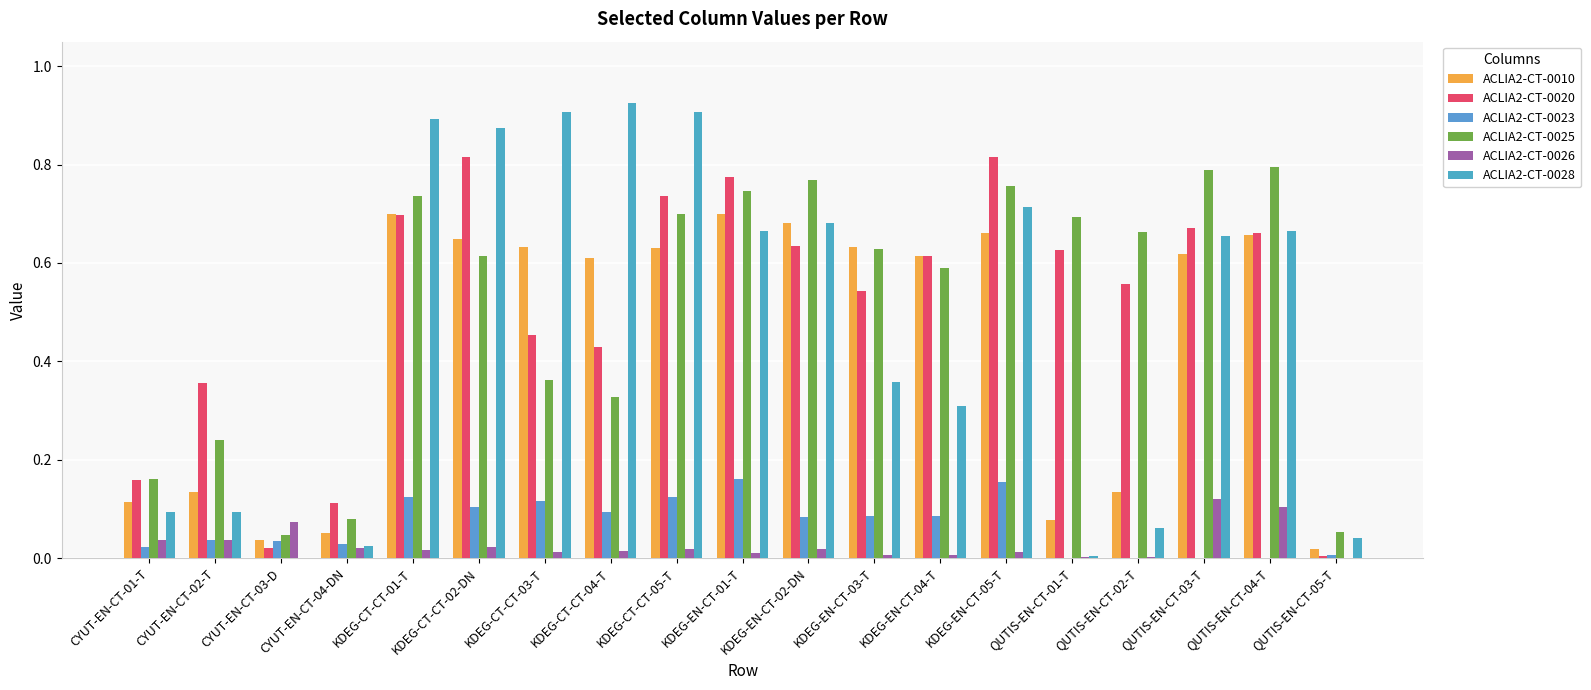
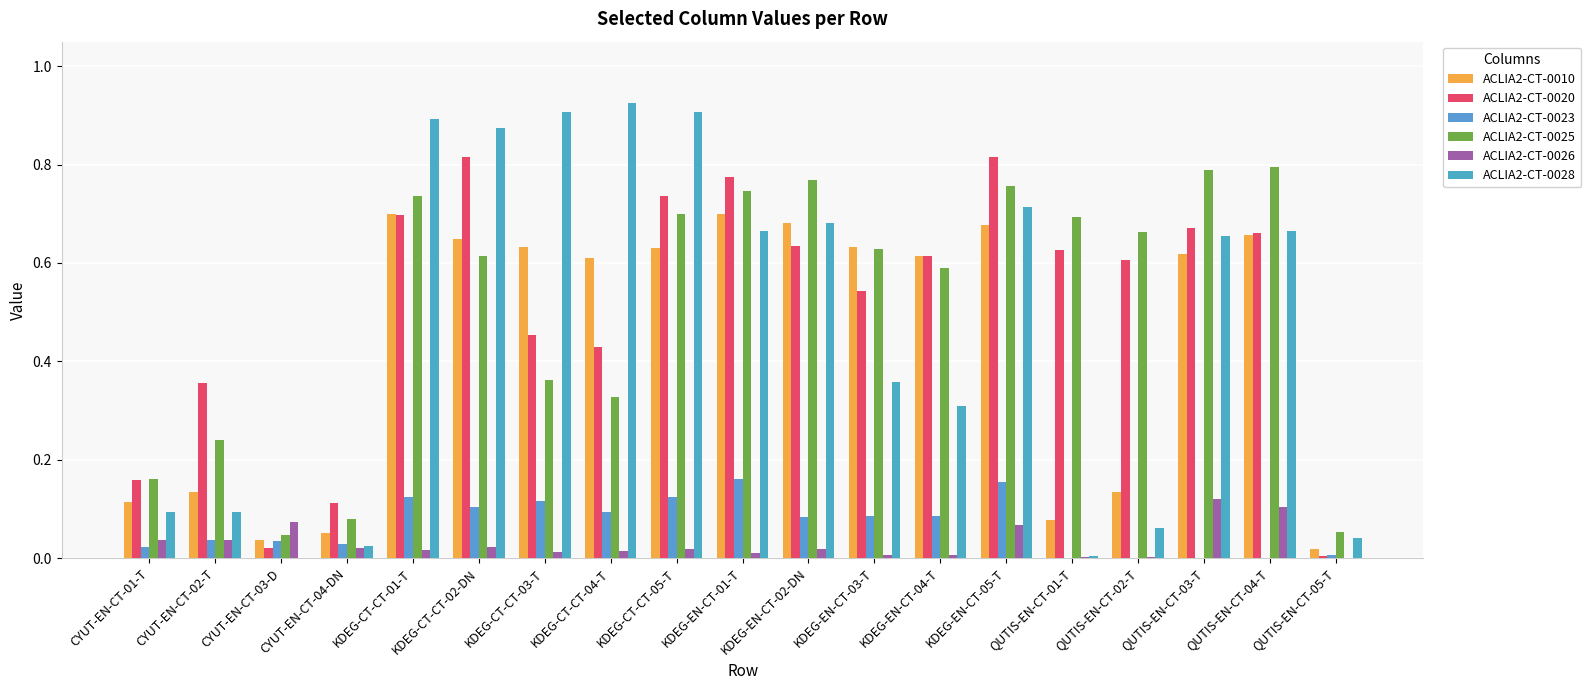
  {
    "ACLIA2-CT-0010": {
      "CYUT-EN-CT-01-T": 0.11,
      "CYUT-EN-CT-02-T": 0.14,
      "CYUT-EN-CT-03-D": 0.04,
      "CYUT-EN-CT-04-DN": 0.05,
      "KDEG-CT-CT-01-T": 0.70,
      "KDEG-CT-CT-02-DN": 0.65,
      "KDEG-CT-CT-03-T": 0.63,
      "KDEG-CT-CT-04-T": 0.61,
      "KDEG-CT-CT-05-T": 0.63,
      "KDEG-EN-CT-01-T": 0.70,
      "KDEG-EN-CT-02-DN": 0.68,
      "KDEG-EN-CT-03-T": 0.63,
      "KDEG-EN-CT-04-T": 0.61,
-     "KDEG-EN-CT-05-T": 0.66,
+     "KDEG-EN-CT-05-T": 0.68,
      "QUTIS-EN-CT-01-T": 0.08,
      "QUTIS-EN-CT-02-T": 0.13,
      "QUTIS-EN-CT-03-T": 0.62,
      "QUTIS-EN-CT-04-T": 0.66,
      "QUTIS-EN-CT-05-T": 0.02
    },
    "ACLIA2-CT-0020": {
      "CYUT-EN-CT-01-T": 0.16,
      "CYUT-EN-CT-02-T": 0.36,
      "CYUT-EN-CT-03-D": 0.02,
      "CYUT-EN-CT-04-DN": 0.11,
      "KDEG-CT-CT-01-T": 0.70,
      "KDEG-CT-CT-02-DN": 0.82,
      "KDEG-CT-CT-03-T": 0.45,
      "KDEG-CT-CT-04-T": 0.43,
      "KDEG-CT-CT-05-T": 0.74,
      "KDEG-EN-CT-01-T": 0.77,
      "KDEG-EN-CT-02-DN": 0.63,
      "KDEG-EN-CT-03-T": 0.54,
      "KDEG-EN-CT-04-T": 0.61,
      "KDEG-EN-CT-05-T": 0.82,
      "QUTIS-EN-CT-01-T": 0.63,
-     "QUTIS-EN-CT-02-T": 0.56,
+     "QUTIS-EN-CT-02-T": 0.61,
      "QUTIS-EN-CT-03-T": 0.67,
      "QUTIS-EN-CT-04-T": 0.66
    },
    "ACLIA2-CT-0025": {
      "CYUT-EN-CT-01-T": 0.16,
      "CYUT-EN-CT-02-T": 0.24,
      "CYUT-EN-CT-03-D": 0.05,
      "CYUT-EN-CT-04-DN": 0.08,
      "KDEG-CT-CT-01-T": 0.74,
      "KDEG-CT-CT-02-DN": 0.61,
      "KDEG-CT-CT-03-T": 0.36,
      "KDEG-CT-CT-04-T": 0.33,
      "KDEG-CT-CT-05-T": 0.70,
      "KDEG-EN-CT-01-T": 0.75,
      "KDEG-EN-CT-02-DN": 0.77,
      "KDEG-EN-CT-03-T": 0.63,
      "KDEG-EN-CT-04-T": 0.59,
      "KDEG-EN-CT-05-T": 0.76,
      "QUTIS-EN-CT-01-T": 0.69,
      "QUTIS-EN-CT-02-T": 0.66,
      "QUTIS-EN-CT-03-T": 0.79,
      "QUTIS-EN-CT-04-T": 0.80,
      "QUTIS-EN-CT-05-T": 0.05
    },
    "ACLIA2-CT-0026": {
      "CYUT-EN-CT-01-T": 0.04,
      "CYUT-EN-CT-02-T": 0.04,
      "CYUT-EN-CT-03-D": 0.07,
      "CYUT-EN-CT-04-DN": 0.02,
      "KDEG-CT-CT-01-T": 0.02,
      "KDEG-CT-CT-02-DN": 0.02,
      "KDEG-CT-CT-03-T": 0.01,
      "KDEG-CT-CT-04-T": 0.01,
      "KDEG-CT-CT-05-T": 0.02,
      "KDEG-EN-CT-01-T": 0.01,
      "KDEG-EN-CT-02-DN": 0.02,
      "KDEG-EN-CT-03-T": 0.01,
      "KDEG-EN-CT-04-T": 0.01,
-     "KDEG-EN-CT-05-T": 0.01,
+     "KDEG-EN-CT-05-T": 0.07,
      "QUTIS-EN-CT-03-T": 0.12,
      "QUTIS-EN-CT-04-T": 0.10,
      "QUTIS-EN-CT-05-T": 0.00
    }
  }
